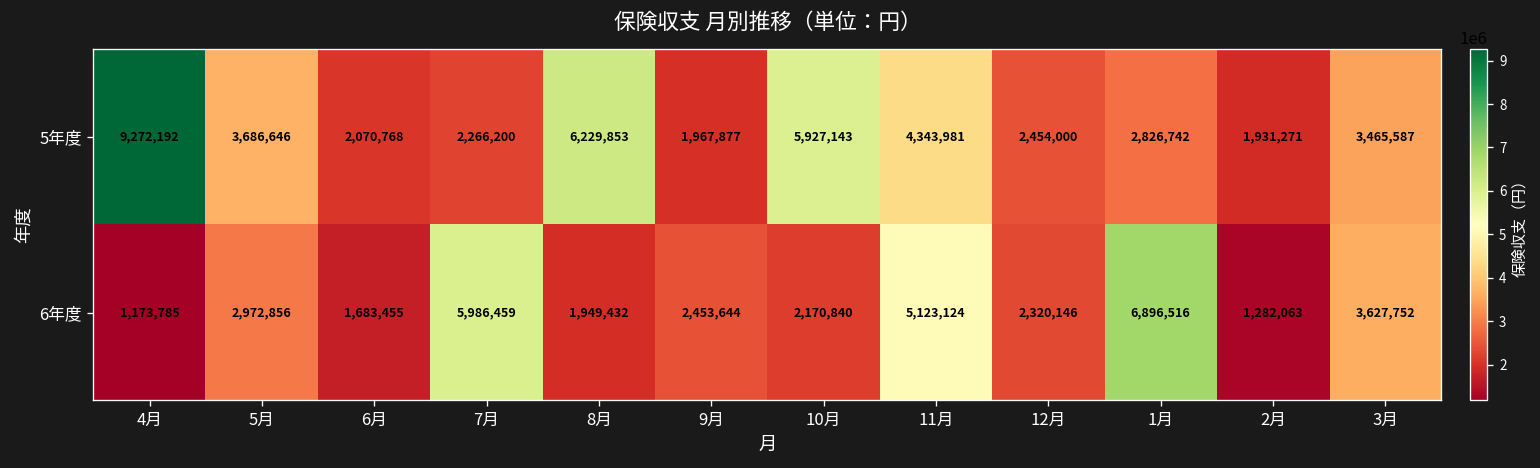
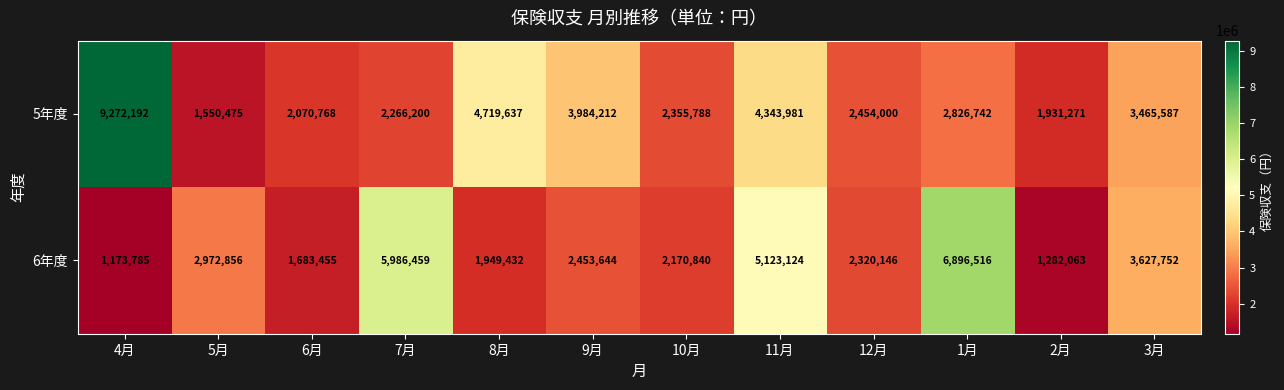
  {
    "5年度": {
      "4月": "9,272,192",
-     "5月": "3,686,646",
+     "5月": "1,550,475",
      "6月": "2,070,768",
      "7月": "2,266,200",
-     "8月": "6,229,853",
-     "9月": "1,967,877",
-     "10月": "5,927,143",
+     "8月": "4,719,637",
+     "9月": "3,984,212",
+     "10月": "2,355,788",
      "11月": "4,343,981",
      "12月": "2,454,000",
      "1月": "2,826,742",
      "2月": "1,931,271",
      "3月": "3,465,587"
    },
    "6年度": {
      "4月": "1,173,785",
      "5月": "2,972,856",
      "6月": "1,683,455",
      "7月": "5,986,459",
      "8月": "1,949,432",
      "9月": "2,453,644",
      "10月": "2,170,840",
      "11月": "5,123,124",
      "12月": "2,320,146",
      "1月": "6,896,516",
      "2月": "1,282,063",
      "3月": "3,627,752"
    }
  }
